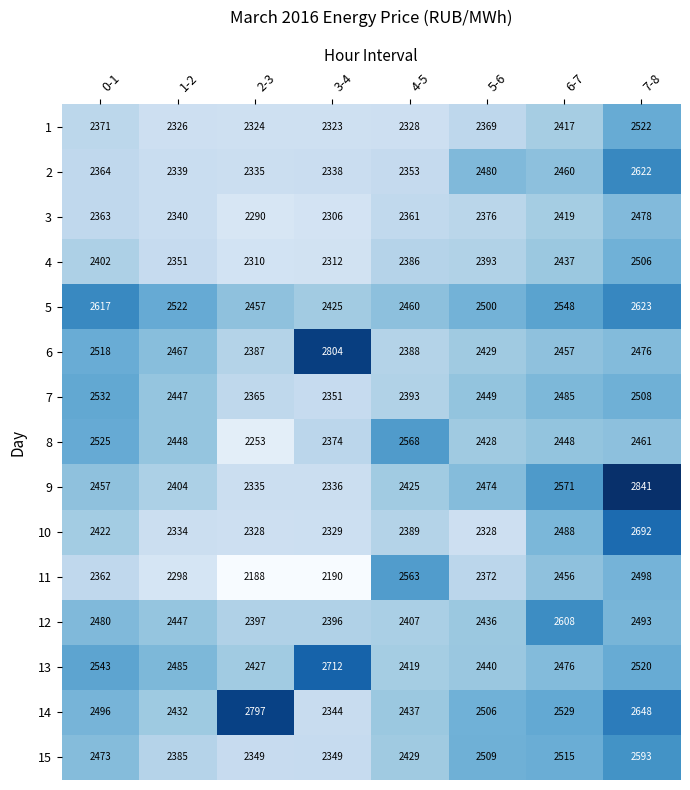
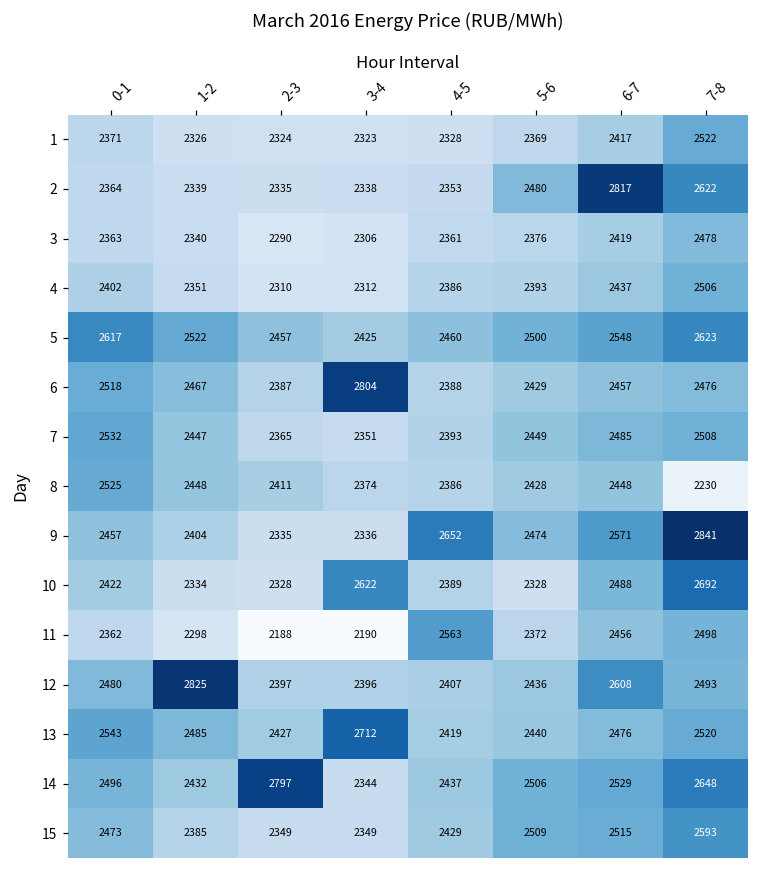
  {
    "1": {
      "0-1": 2371,
      "1-2": 2326,
      "2-3": 2324,
      "3-4": 2323,
      "4-5": 2328,
      "5-6": 2369,
      "6-7": 2417,
      "7-8": 2522
    },
    "2": {
      "0-1": 2364,
      "1-2": 2339,
      "2-3": 2335,
      "3-4": 2338,
      "4-5": 2353,
      "5-6": 2480,
-     "6-7": 2460,
+     "6-7": 2817,
      "7-8": 2622
    },
    "3": {
      "0-1": 2363,
      "1-2": 2340,
      "2-3": 2290,
      "3-4": 2306,
      "4-5": 2361,
      "5-6": 2376,
      "6-7": 2419,
      "7-8": 2478
    },
    "4": {
      "0-1": 2402,
      "1-2": 2351,
      "2-3": 2310,
      "3-4": 2312,
      "4-5": 2386,
      "5-6": 2393,
      "6-7": 2437,
      "7-8": 2506
    },
    "5": {
      "0-1": 2617,
      "1-2": 2522,
      "2-3": 2457,
      "3-4": 2425,
      "4-5": 2460,
      "5-6": 2500,
      "6-7": 2548,
      "7-8": 2623
    },
    "6": {
      "0-1": 2518,
      "1-2": 2467,
      "2-3": 2387,
      "3-4": 2804,
      "4-5": 2388,
      "5-6": 2429,
      "6-7": 2457,
      "7-8": 2476
    },
    "7": {
      "0-1": 2532,
      "1-2": 2447,
      "2-3": 2365,
      "3-4": 2351,
      "4-5": 2393,
      "5-6": 2449,
      "6-7": 2485,
      "7-8": 2508
    },
    "8": {
      "0-1": 2525,
      "1-2": 2448,
-     "2-3": 2253,
+     "2-3": 2411,
      "3-4": 2374,
-     "4-5": 2568,
+     "4-5": 2386,
      "5-6": 2428,
      "6-7": 2448,
-     "7-8": 2461
+     "7-8": 2230
    },
    "9": {
      "0-1": 2457,
      "1-2": 2404,
      "2-3": 2335,
      "3-4": 2336,
-     "4-5": 2425,
+     "4-5": 2652,
      "5-6": 2474,
      "6-7": 2571,
      "7-8": 2841
    },
    "10": {
      "0-1": 2422,
      "1-2": 2334,
      "2-3": 2328,
-     "3-4": 2329,
+     "3-4": 2622,
      "4-5": 2389,
      "5-6": 2328,
      "6-7": 2488,
      "7-8": 2692
    },
    "11": {
      "0-1": 2362,
      "1-2": 2298,
      "2-3": 2188,
      "3-4": 2190,
      "4-5": 2563,
      "5-6": 2372,
      "6-7": 2456,
      "7-8": 2498
    },
    "12": {
      "0-1": 2480,
-     "1-2": 2447,
+     "1-2": 2825,
      "2-3": 2397,
      "3-4": 2396,
      "4-5": 2407,
      "5-6": 2436,
      "6-7": 2608,
      "7-8": 2493
    },
    "13": {
      "0-1": 2543,
      "1-2": 2485,
      "2-3": 2427,
      "3-4": 2712,
      "4-5": 2419,
      "5-6": 2440,
      "6-7": 2476,
      "7-8": 2520
    },
    "14": {
      "0-1": 2496,
      "1-2": 2432,
      "2-3": 2797,
      "3-4": 2344,
      "4-5": 2437,
      "5-6": 2506,
      "6-7": 2529,
      "7-8": 2648
    },
    "15": {
      "0-1": 2473,
      "1-2": 2385,
      "2-3": 2349,
      "3-4": 2349,
      "4-5": 2429,
      "5-6": 2509,
      "6-7": 2515,
      "7-8": 2593
    }
  }
